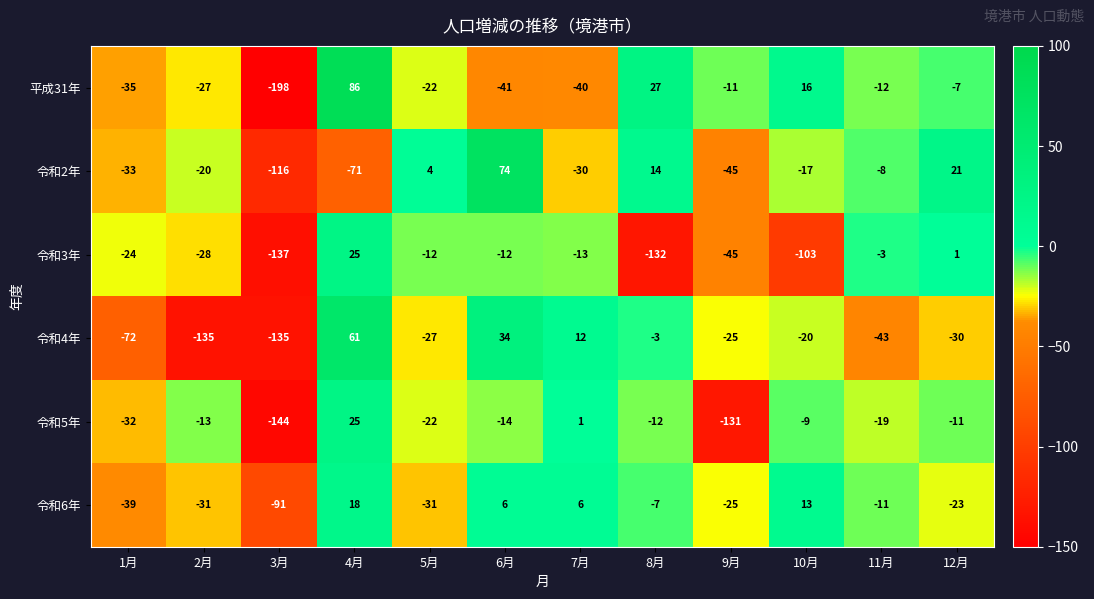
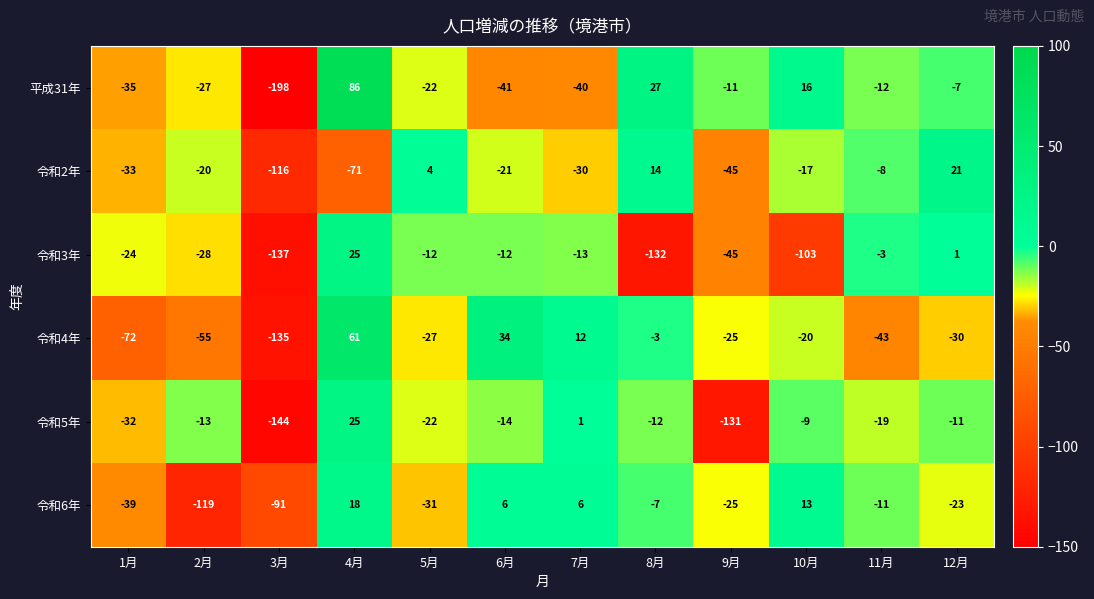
  {
    "平成31年": {
      "1月": -35,
      "2月": -27,
      "3月": -198,
      "4月": 86,
      "5月": -22,
      "6月": -41,
      "7月": -40,
      "8月": 27,
      "9月": -11,
      "10月": 16,
      "11月": -12,
      "12月": -7
    },
    "令和2年": {
      "1月": -33,
      "2月": -20,
      "3月": -116,
      "4月": -71,
      "5月": 4,
-     "6月": 74,
+     "6月": -21,
      "7月": -30,
      "8月": 14,
      "9月": -45,
      "10月": -17,
      "11月": -8,
      "12月": 21
    },
    "令和3年": {
      "1月": -24,
      "2月": -28,
      "3月": -137,
      "4月": 25,
      "5月": -12,
      "6月": -12,
      "7月": -13,
      "8月": -132,
      "9月": -45,
      "10月": -103,
      "11月": -3,
      "12月": 1
    },
    "令和4年": {
      "1月": -72,
-     "2月": -135,
+     "2月": -55,
      "3月": -135,
      "4月": 61,
      "5月": -27,
      "6月": 34,
      "7月": 12,
      "8月": -3,
      "9月": -25,
      "10月": -20,
      "11月": -43,
      "12月": -30
    },
    "令和5年": {
      "1月": -32,
      "2月": -13,
      "3月": -144,
      "4月": 25,
      "5月": -22,
      "6月": -14,
      "7月": 1,
      "8月": -12,
      "9月": -131,
      "10月": -9,
      "11月": -19,
      "12月": -11
    },
    "令和6年": {
      "1月": -39,
-     "2月": -31,
+     "2月": -119,
      "3月": -91,
      "4月": 18,
      "5月": -31,
      "6月": 6,
      "7月": 6,
      "8月": -7,
      "9月": -25,
      "10月": 13,
      "11月": -11,
      "12月": -23
    }
  }
